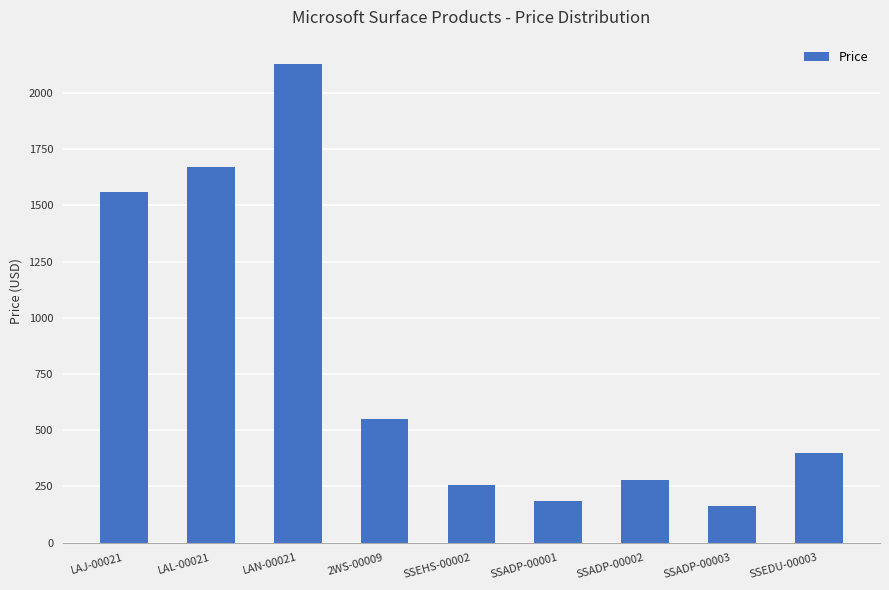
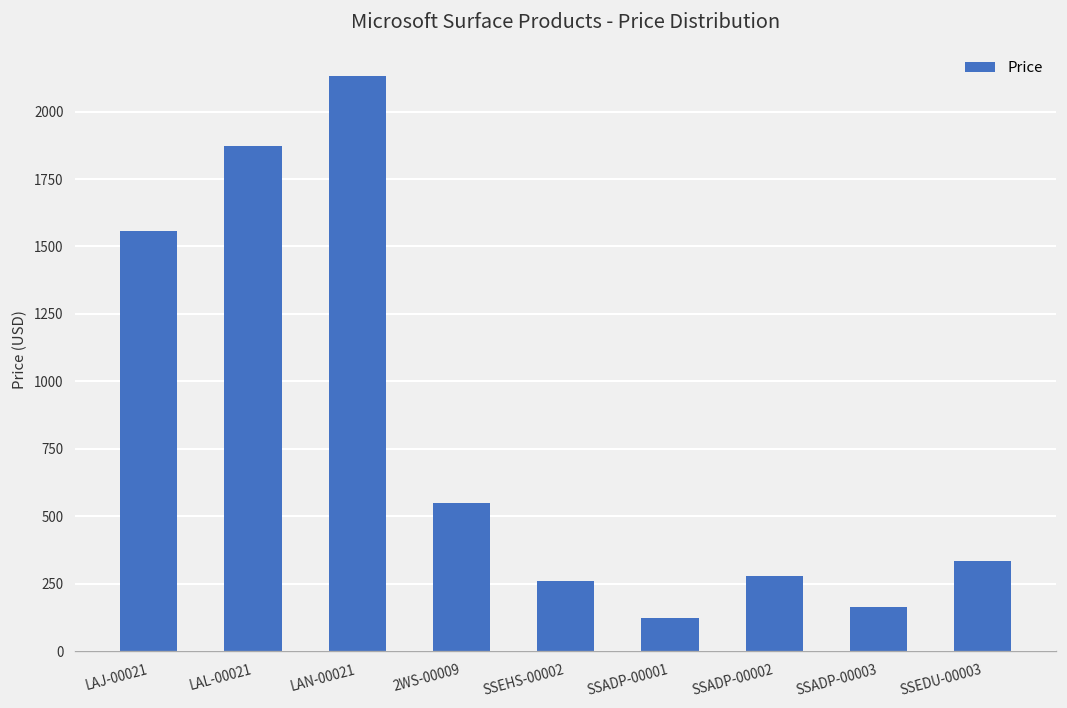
  {
    "LAJ-00021": 1560,
-   "LAL-00021": 1670,
+   "LAL-00021": 1870,
    "LAN-00021": 2130,
    "2WS-00009": 550,
    "SSEHS-00002": 260,
-   "SSADP-00001": 190,
+   "SSADP-00001": 120,
    "SSADP-00002": 280,
    "SSADP-00003": 160,
-   "SSEDU-00003": 400
+   "SSEDU-00003": 330
  }
